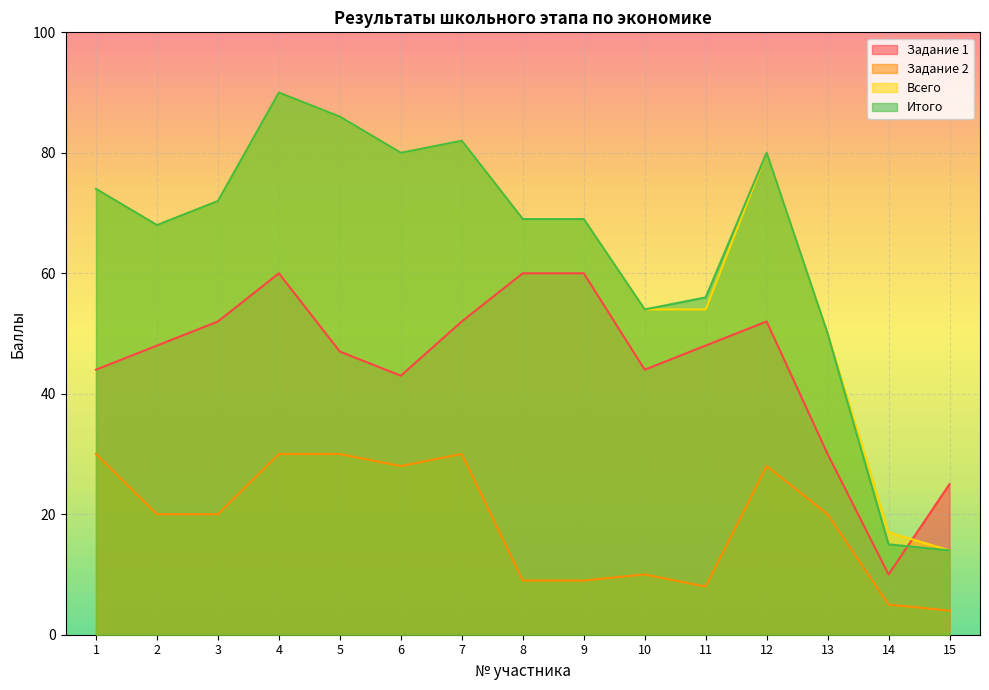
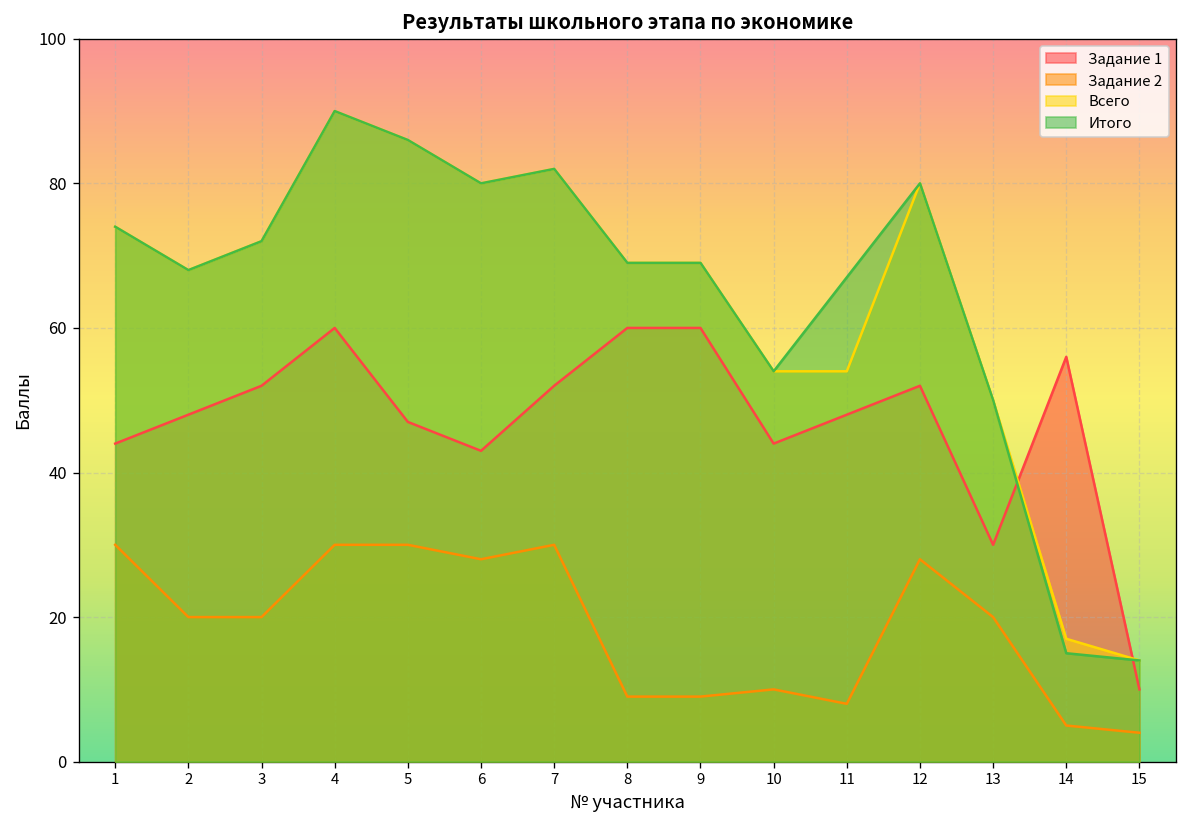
  {
    "Задание 1": {
      "1": 44,
      "2": 48,
      "3": 52,
      "4": 60,
      "5": 47,
      "6": 43,
      "7": 52,
      "8": 60,
      "9": 60,
      "10": 44,
      "11": 48,
      "12": 52,
      "13": 30,
-     "14": 10,
-     "15": 25
+     "14": 56,
+     "15": 10
    },
    "Задание 2": {
      "1": 30,
      "2": 20,
      "3": 20,
      "4": 30,
      "5": 30,
      "6": 28,
      "7": 30,
      "8": 9,
      "9": 9,
      "10": 10,
      "11": 8,
      "12": 28,
      "13": 20,
      "14": 5,
      "15": 4
    },
    "Всего": {
      "11": 54,
      "14": 17
    },
    "Итого": {
-     "11": 56,
+     "11": 67,
      "14": 15
    }
  }
